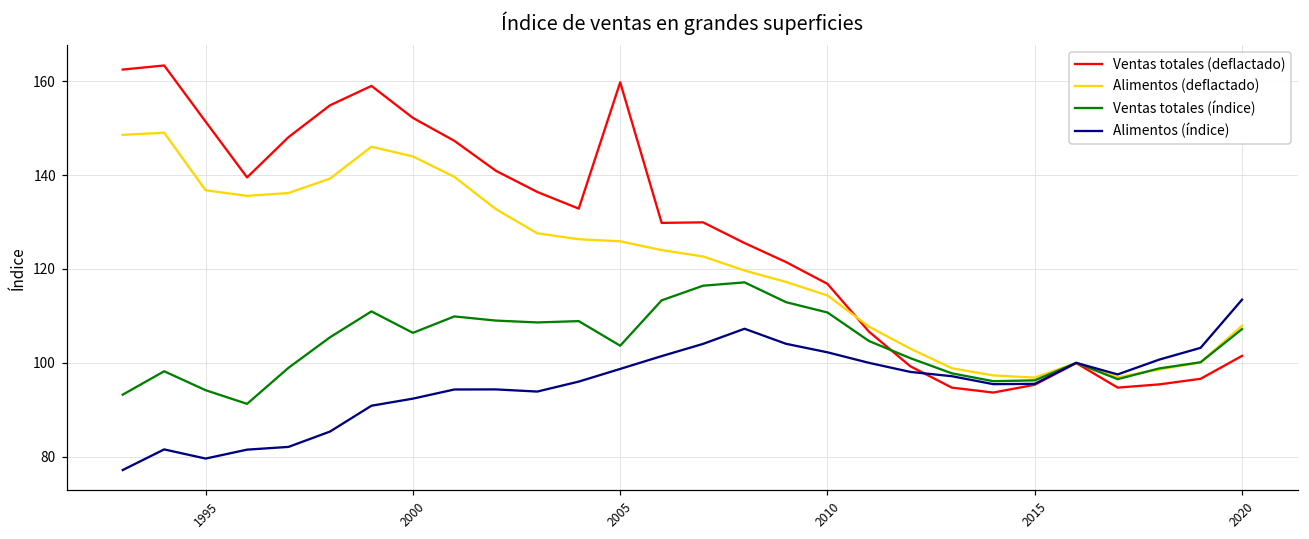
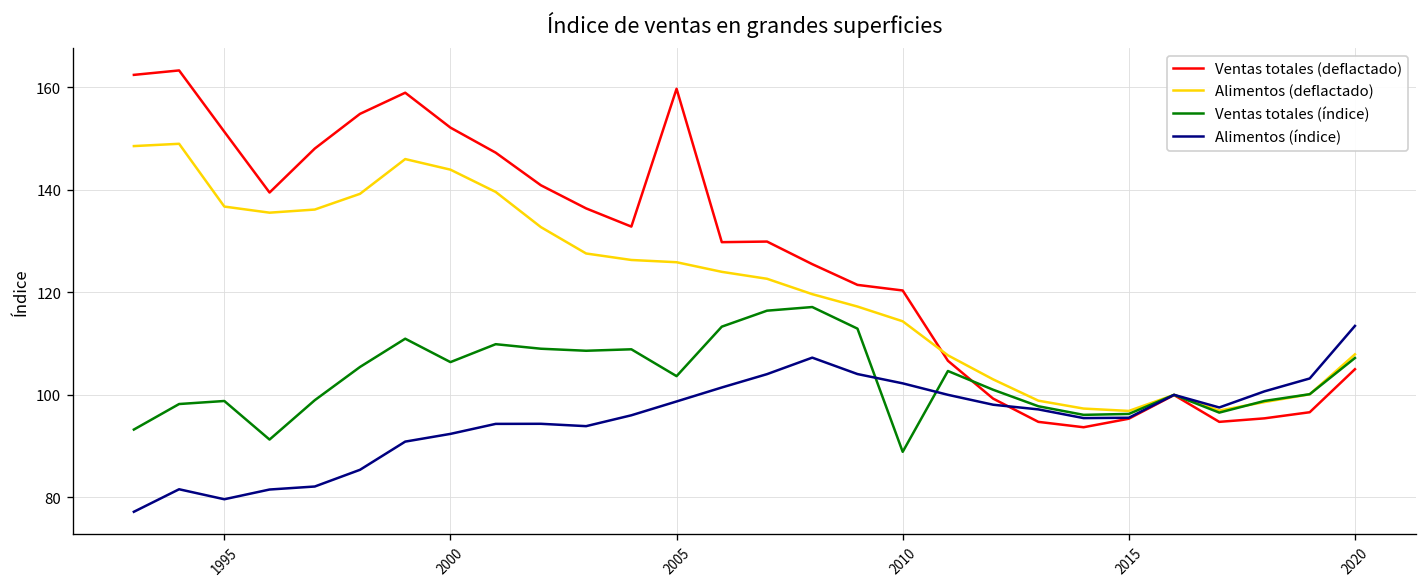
  {
    "Ventas totales (deflactado)": {
      "1995": 151,
      "2000": 152,
      "2005": 160,
-     "2010": 117,
-     "2020": 101
+     "2010": 120,
+     "2020": 105
    },
    "Alimentos (deflactado)": {
      "1995": 137,
      "2000": 144,
      "2005": 126,
      "2010": 114,
      "2020": 108
    },
    "Ventas totales (índice)": {
-     "1995": 94,
+     "1995": 99,
      "2000": 106,
      "2005": 104,
-     "2010": 111,
+     "2010": 89,
      "2020": 107
    },
    "Alimentos (índice)": {
      "1995": 80,
      "2000": 92,
      "2005": 99,
      "2010": 102,
      "2020": 113
    }
  }
